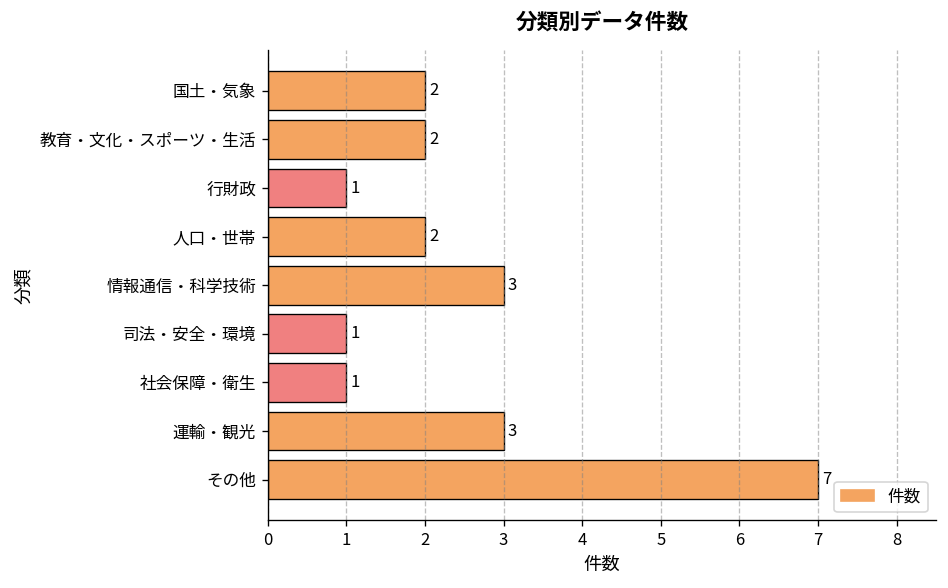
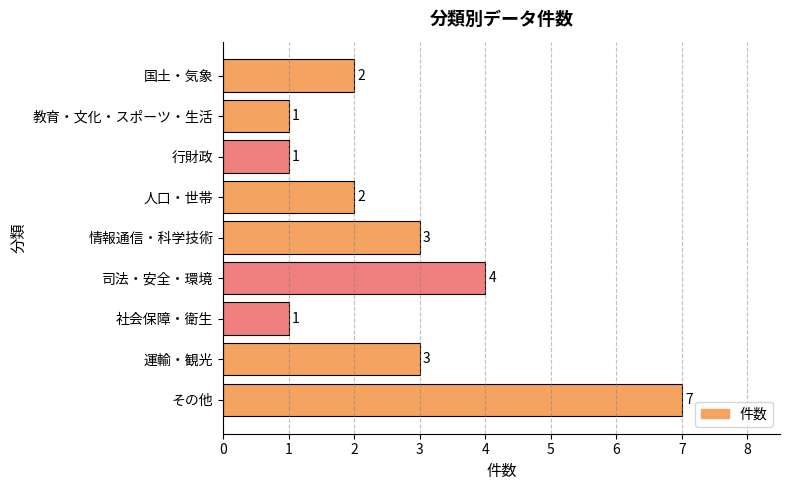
  {
    "国土・気象": 2,
-   "教育・文化・スポーツ・生活": 2,
+   "教育・文化・スポーツ・生活": 1,
    "行財政": 1,
    "人口・世帯": 2,
    "情報通信・科学技術": 3,
-   "司法・安全・環境": 1,
+   "司法・安全・環境": 4,
    "社会保障・衛生": 1,
    "運輸・観光": 3,
    "その他": 7
  }
